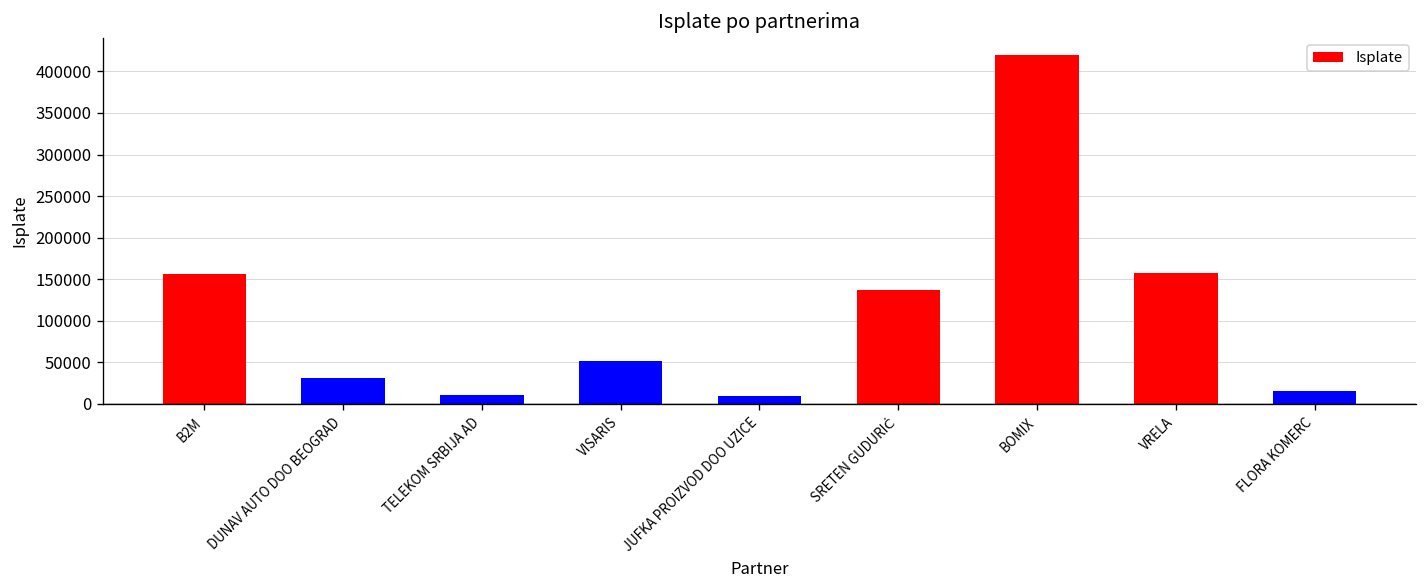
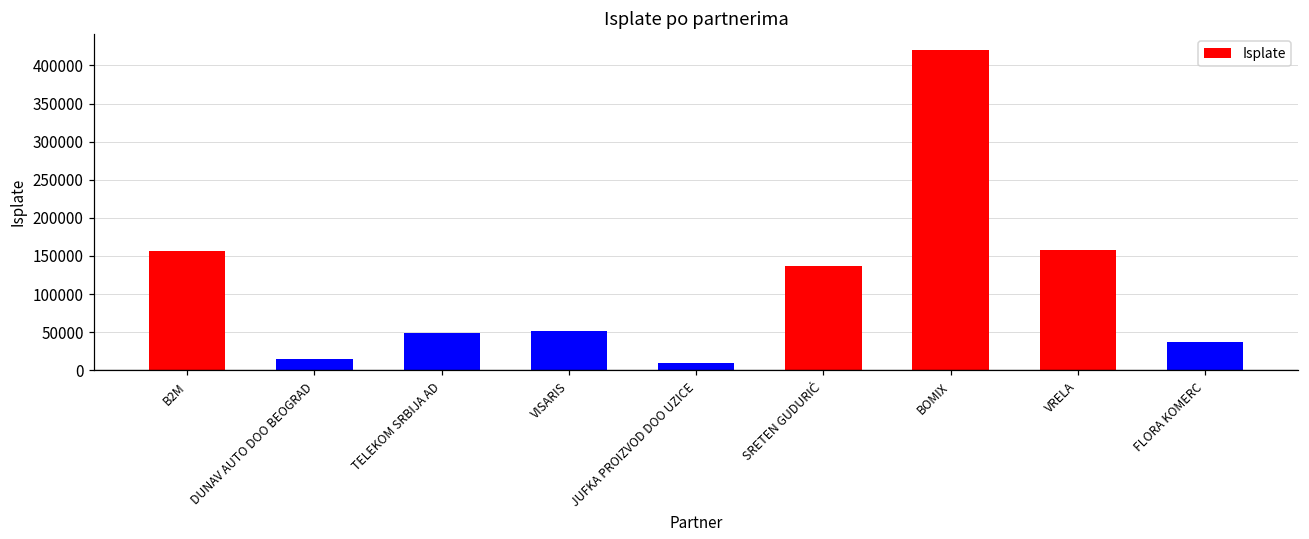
  {
    "B2M": 160000,
-   "DUNAV AUTO DOO BEOGRAD": 30000,
-   "TELEKOM SRBIJA AD": 10000,
+   "DUNAV AUTO DOO BEOGRAD": 20000,
+   "TELEKOM SRBIJA AD": 50000,
    "VISARIS": 50000,
    "JUFKA PROIZVOD DOO UZICE": 10000,
    "SRETEN GUDURIĆ": 140000,
    "BOMIX": 420000,
    "VRELA": 160000,
-   "FLORA KOMERC": 20000
+   "FLORA KOMERC": 40000
  }
